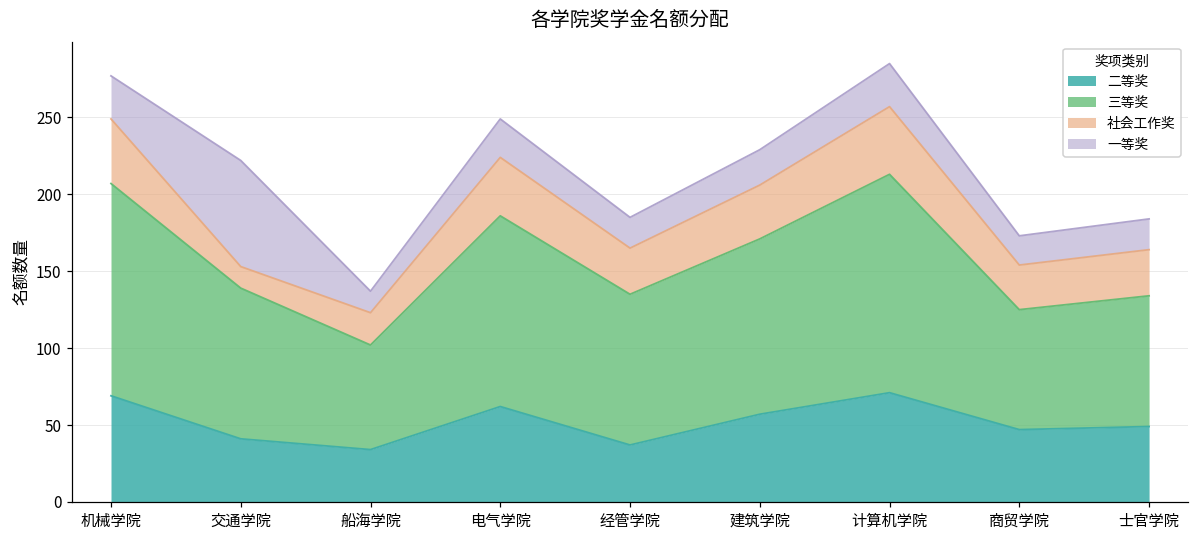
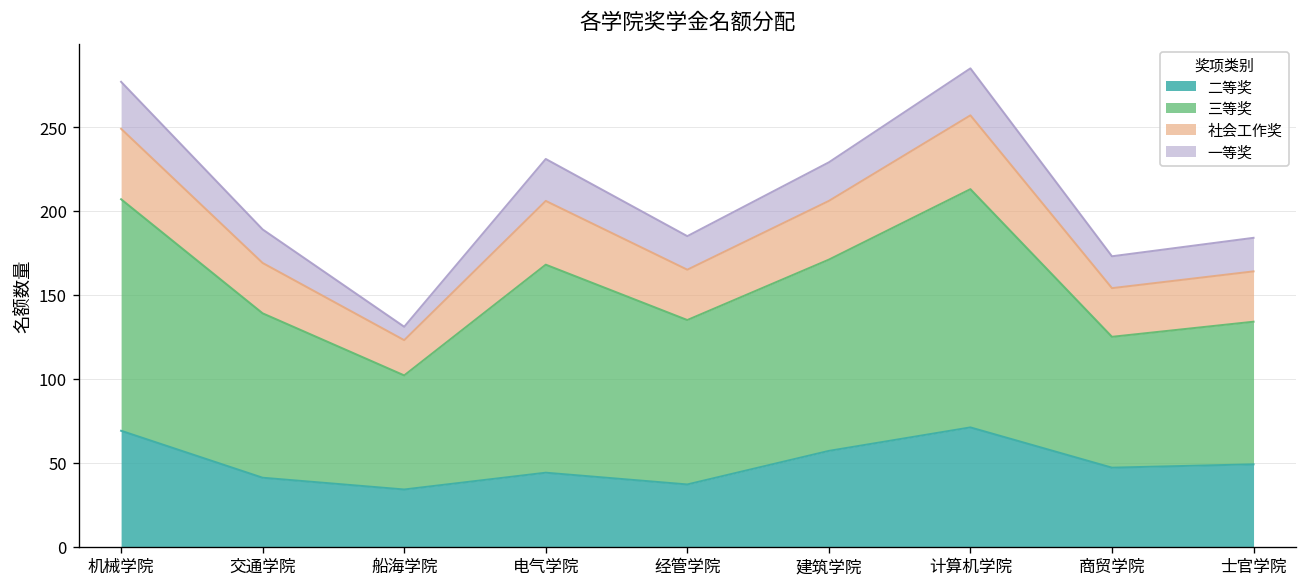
  {
    "二等奖": {
      "机械学院": 69,
      "交通学院": 41,
      "船海学院": 34,
-     "电气学院": 62,
+     "电气学院": 44,
      "经管学院": 37,
      "建筑学院": 57,
      "计算机学院": 71,
      "商贸学院": 47,
      "士官学院": 49
    },
    "三等奖": {
      "机械学院": 138,
      "交通学院": 98,
      "船海学院": 68,
      "电气学院": 124,
      "经管学院": 98,
      "建筑学院": 114,
      "计算机学院": 142,
      "商贸学院": 78,
      "士官学院": 85
    },
    "社会工作奖": {
      "机械学院": 42,
-     "交通学院": 14,
+     "交通学院": 30,
      "船海学院": 21,
      "电气学院": 38,
      "经管学院": 30,
      "建筑学院": 35,
      "计算机学院": 44,
      "商贸学院": 29,
      "士官学院": 30
    },
    "一等奖": {
      "机械学院": 28,
-     "交通学院": 69,
-     "船海学院": 14,
+     "交通学院": 20,
+     "船海学院": 8,
      "电气学院": 25,
      "经管学院": 20,
      "建筑学院": 23,
      "计算机学院": 28,
      "商贸学院": 19,
      "士官学院": 20
    }
  }
